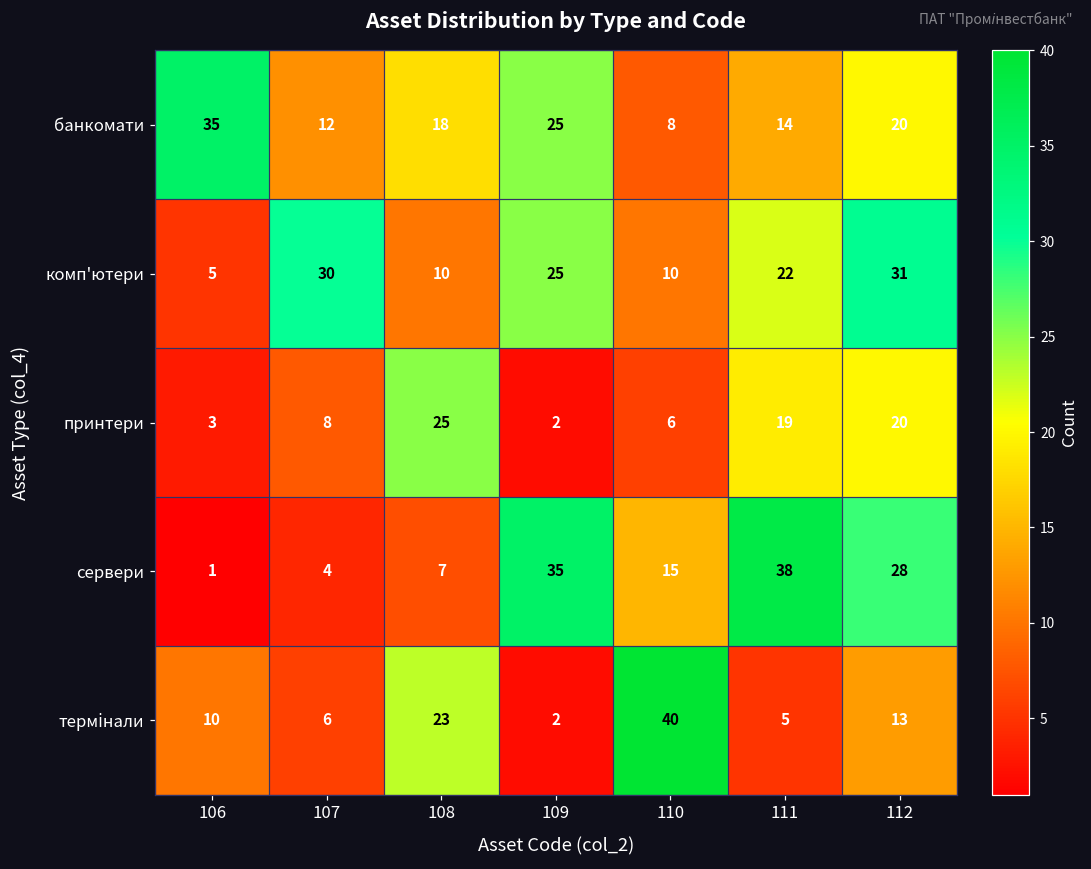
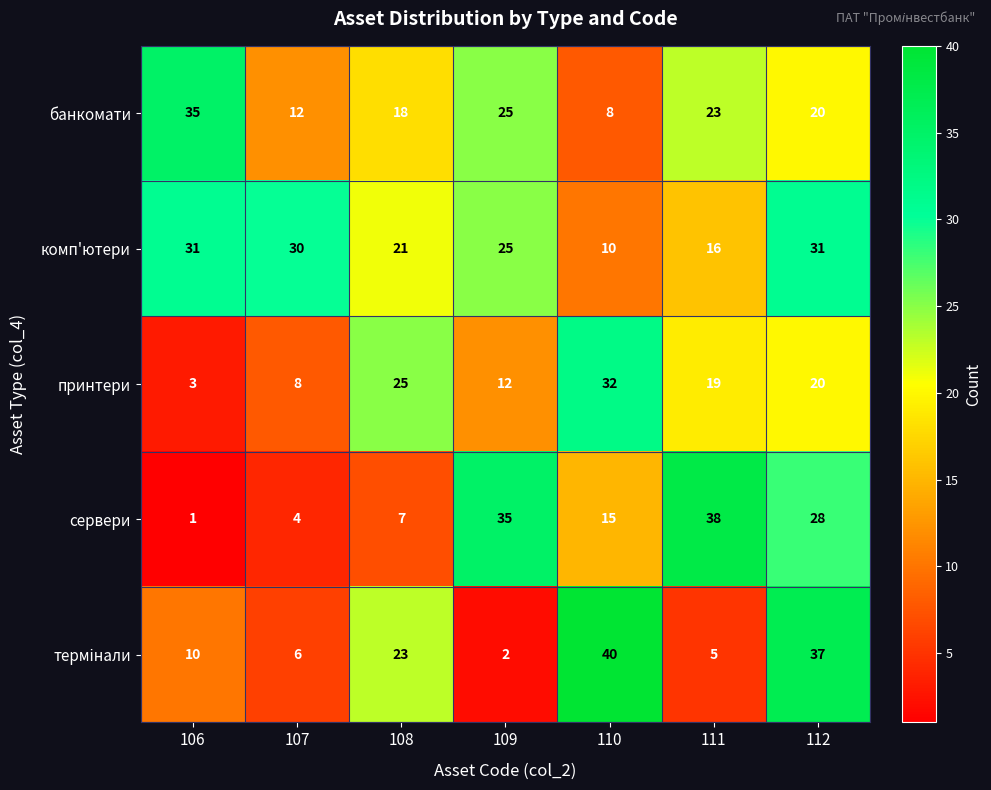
  {
    "банкомати": {
      "106": 35,
      "107": 12,
      "108": 18,
      "109": 25,
      "110": 8,
-     "111": 14,
+     "111": 23,
      "112": 20
    },
    "комп'ютери": {
-     "106": 5,
+     "106": 31,
      "107": 30,
-     "108": 10,
+     "108": 21,
      "109": 25,
      "110": 10,
-     "111": 22,
+     "111": 16,
      "112": 31
    },
    "принтери": {
      "106": 3,
      "107": 8,
      "108": 25,
-     "109": 2,
-     "110": 6,
+     "109": 12,
+     "110": 32,
      "111": 19,
      "112": 20
    },
    "сервери": {
      "106": 1,
      "107": 4,
      "108": 7,
      "109": 35,
      "110": 15,
      "111": 38,
      "112": 28
    },
    "термінали": {
      "106": 10,
      "107": 6,
      "108": 23,
      "109": 2,
      "110": 40,
      "111": 5,
-     "112": 13
+     "112": 37
    }
  }
